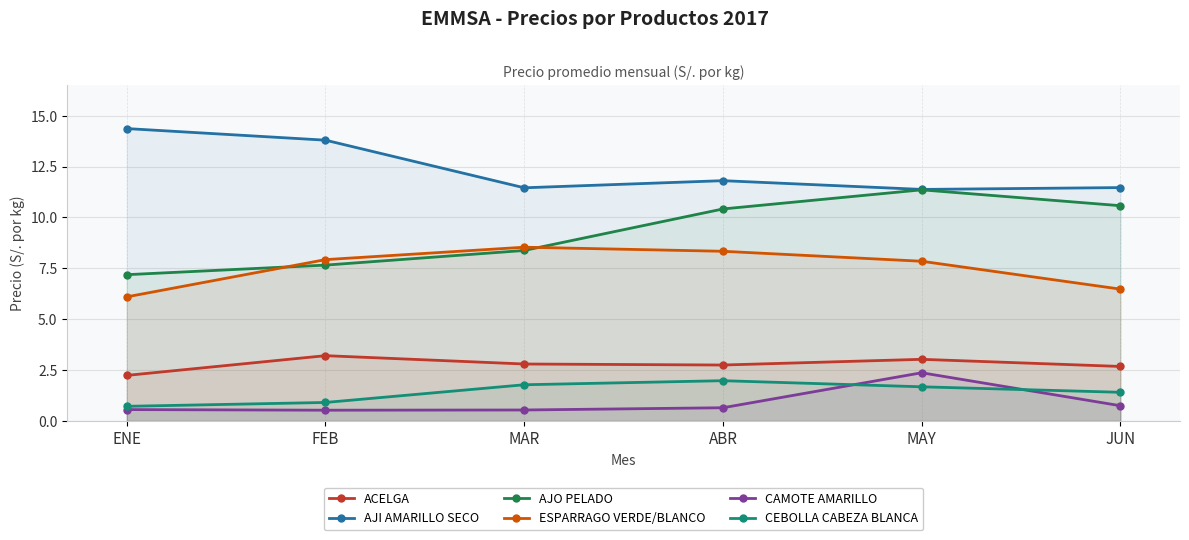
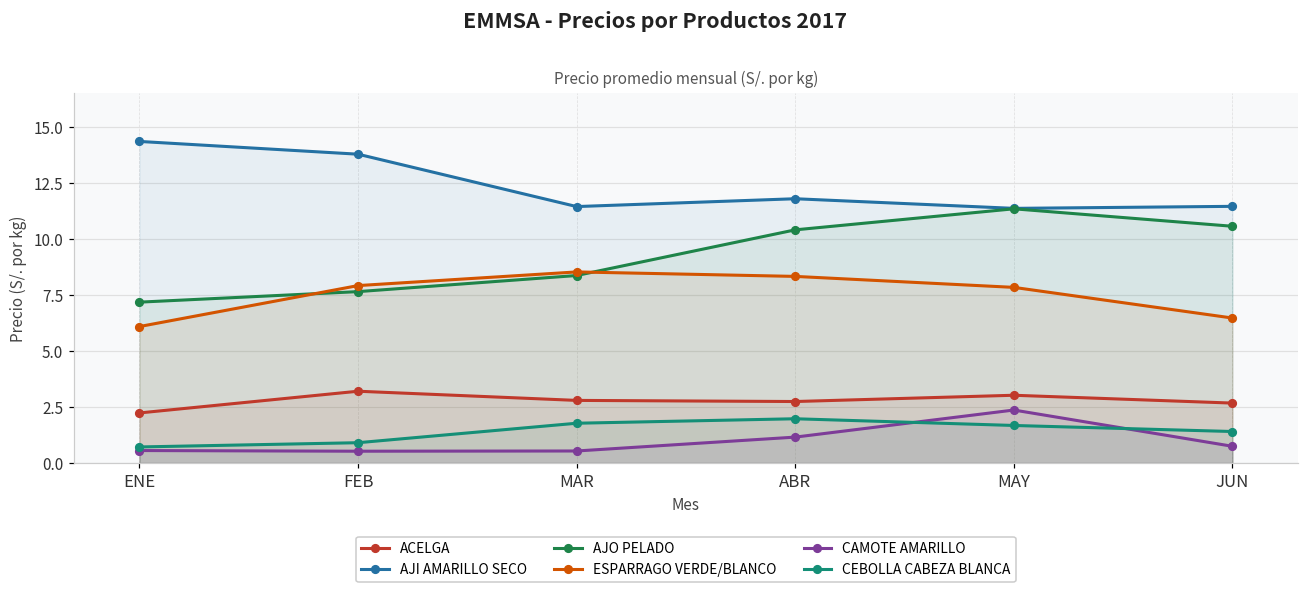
  {
    "CAMOTE AMARILLO": {
      "ENE": 0.6,
      "FEB": 0.5,
      "MAR": 0.5,
-     "ABR": 0.7,
+     "ABR": 1.2,
      "MAY": 2.4,
      "JUN": 0.8
    }
  }
